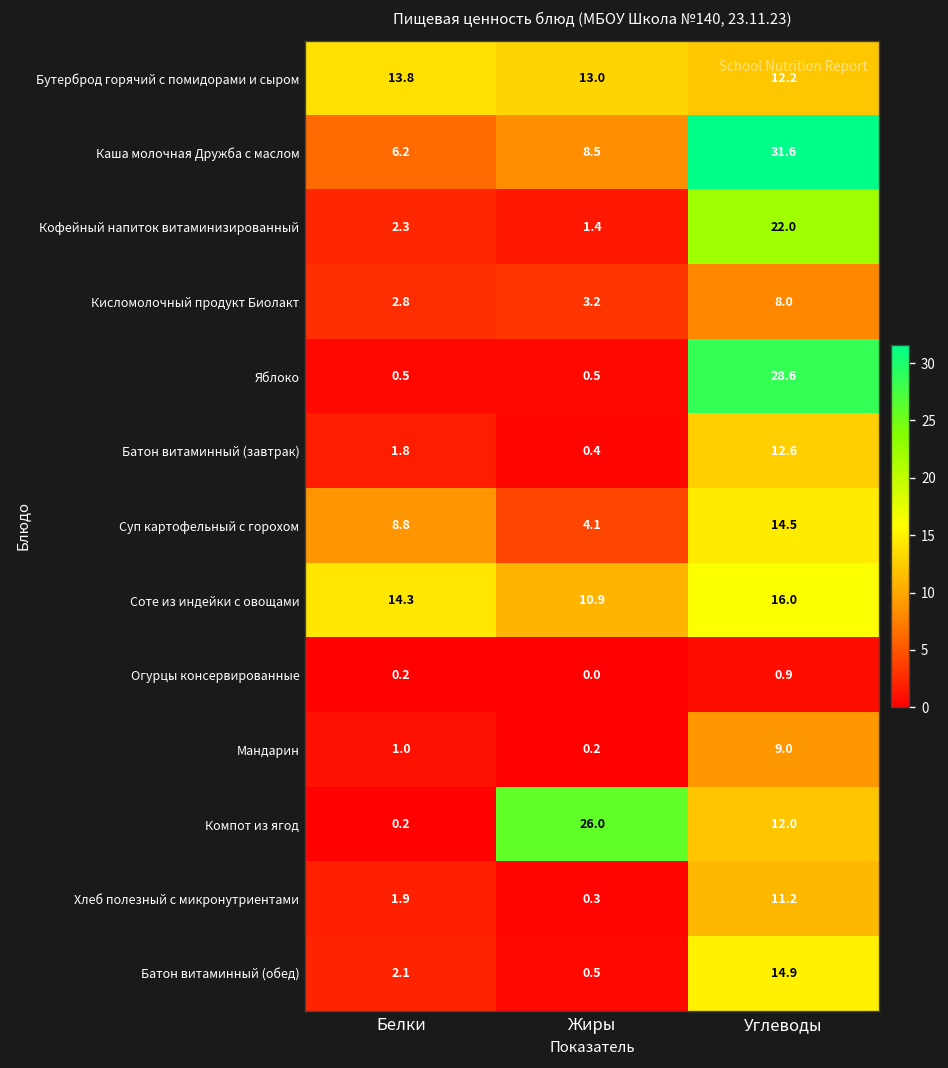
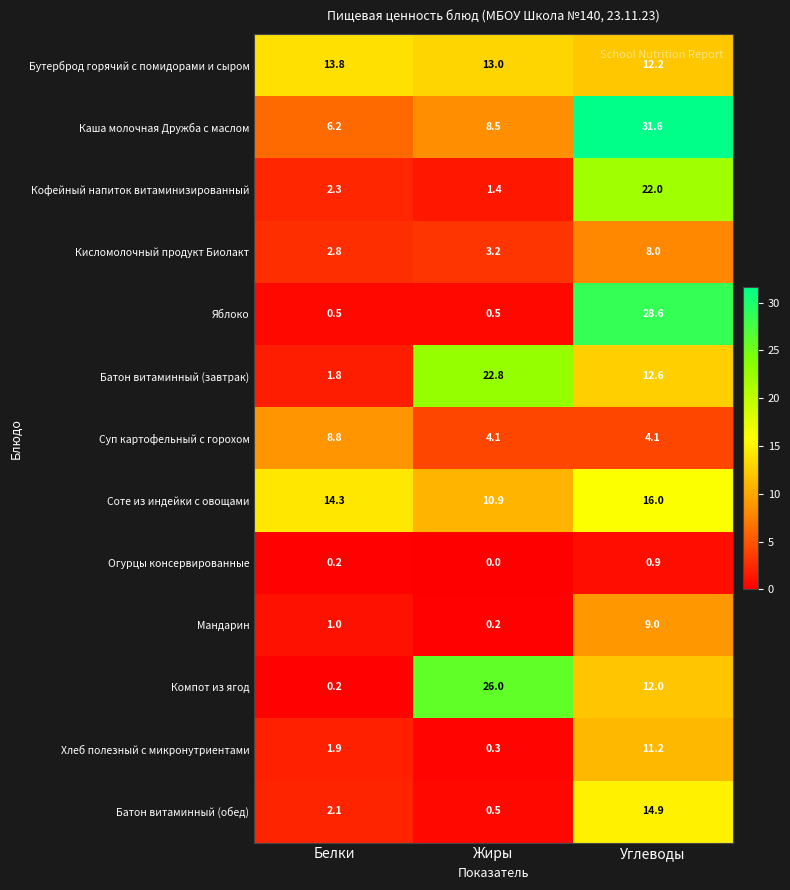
  {
    "Бутерброд горячий с помидорами и сыром": {
      "Белки": 13.8,
      "Жиры": 13.0
    },
    "Каша молочная Дружба с маслом": {
      "Белки": 6.2,
      "Жиры": 8.5,
      "Углеводы": 31.6
    },
    "Кофейный напиток витаминизированный": {
      "Белки": 2.3,
      "Жиры": 1.4,
      "Углеводы": 22.0
    },
    "Кисломолочный продукт Биолакт": {
      "Белки": 2.8,
      "Жиры": 3.2,
      "Углеводы": 8.0
    },
    "Яблоко": {
      "Белки": 0.5,
      "Жиры": 0.5,
      "Углеводы": 28.6
    },
    "Батон витаминный (завтрак)": {
      "Белки": 1.8,
-     "Жиры": 0.4,
+     "Жиры": 22.8,
      "Углеводы": 12.6
    },
    "Суп картофельный с горохом": {
      "Белки": 8.8,
      "Жиры": 4.1,
-     "Углеводы": 14.5
+     "Углеводы": 4.1
    },
    "Соте из индейки с овощами": {
      "Белки": 14.3,
      "Жиры": 10.9,
      "Углеводы": 16.0
    },
    "Огурцы консервированные": {
      "Белки": 0.2,
      "Жиры": 0.0,
      "Углеводы": 0.9
    },
    "Мандарин": {
      "Белки": 1.0,
      "Жиры": 0.2,
      "Углеводы": 9.0
    },
    "Компот из ягод": {
      "Белки": 0.2,
      "Жиры": 26.0,
      "Углеводы": 12.0
    },
    "Хлеб полезный с микронутриентами": {
      "Белки": 1.9,
      "Жиры": 0.3,
      "Углеводы": 11.2
    },
    "Батон витаминный (обед)": {
      "Белки": 2.1,
      "Жиры": 0.5,
      "Углеводы": 14.9
    }
  }
